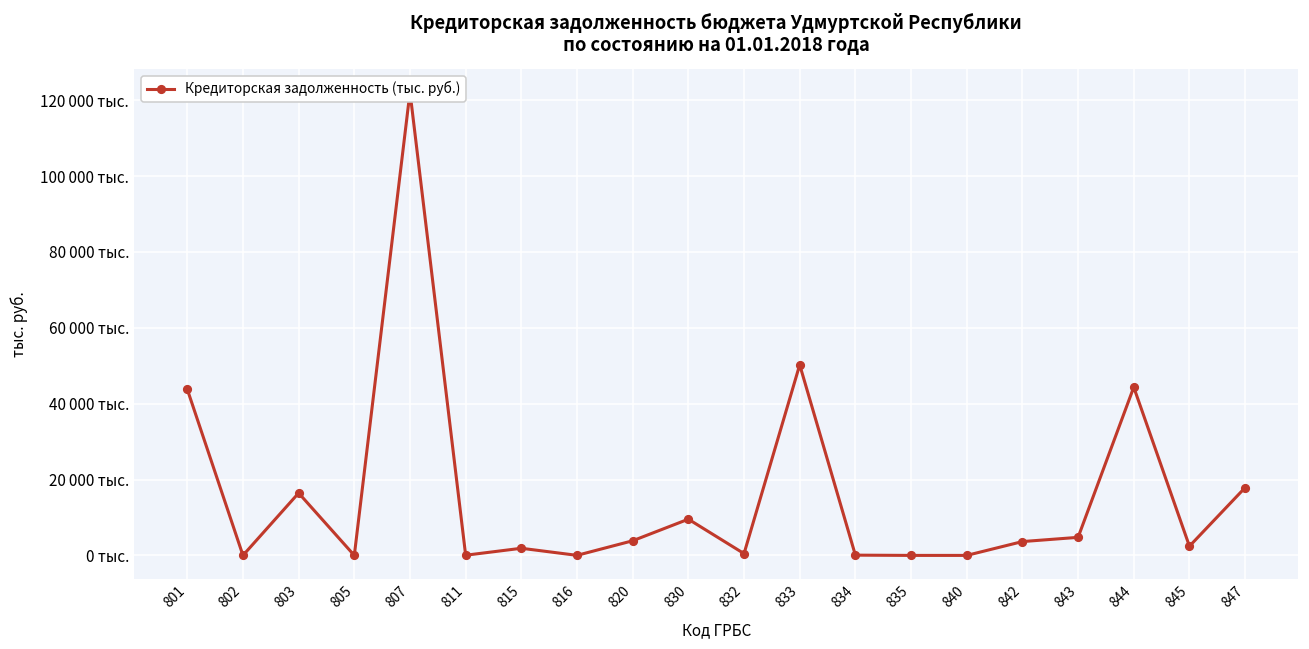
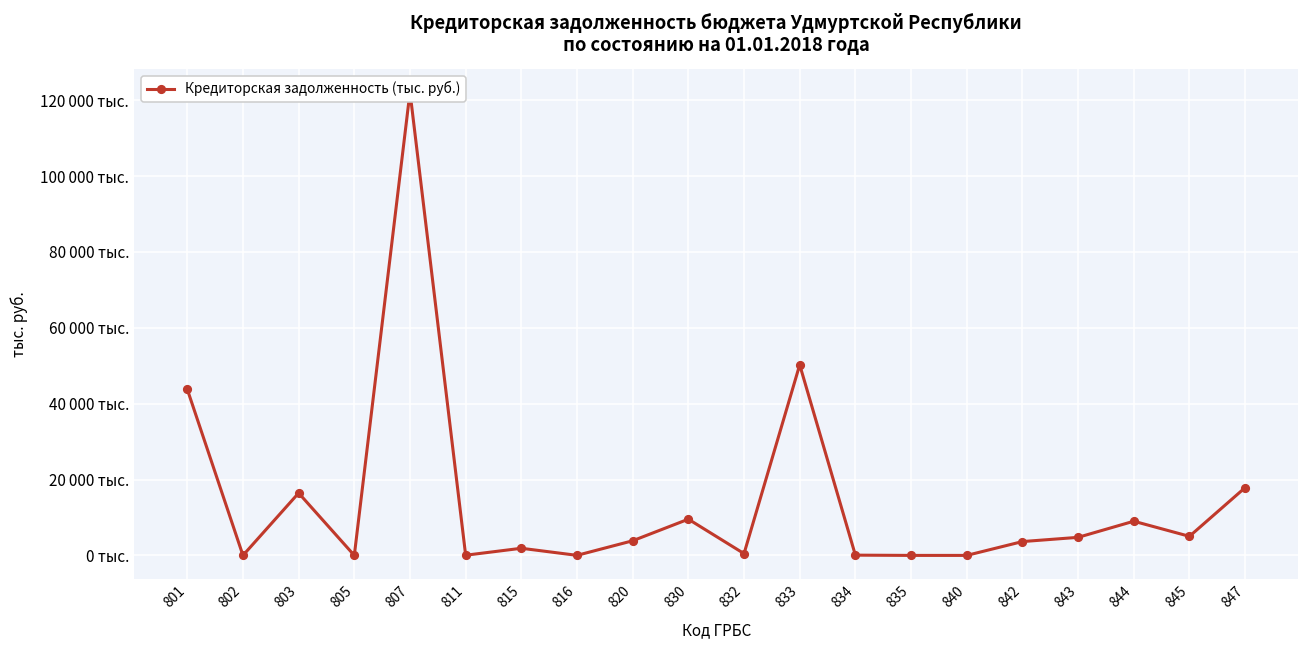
  {
    "801": "44000 тыс.",
    "802": "0 тыс.",
    "803": "16000 тыс.",
    "805": "0 тыс.",
    "811": "0 тыс.",
    "815": "2000 тыс.",
    "816": "0 тыс.",
    "820": "4000 тыс.",
    "830": "10000 тыс.",
    "832": "0 тыс.",
    "833": "50000 тыс.",
    "834": "0 тыс.",
    "835": "0 тыс.",
    "840": "0 тыс.",
    "842": "4000 тыс.",
    "843": "5000 тыс.",
-   "844": "44000 тыс.",
-   "845": "2000 тыс.",
+   "844": "9000 тыс.",
+   "845": "5000 тыс.",
    "847": "18000 тыс."
  }
